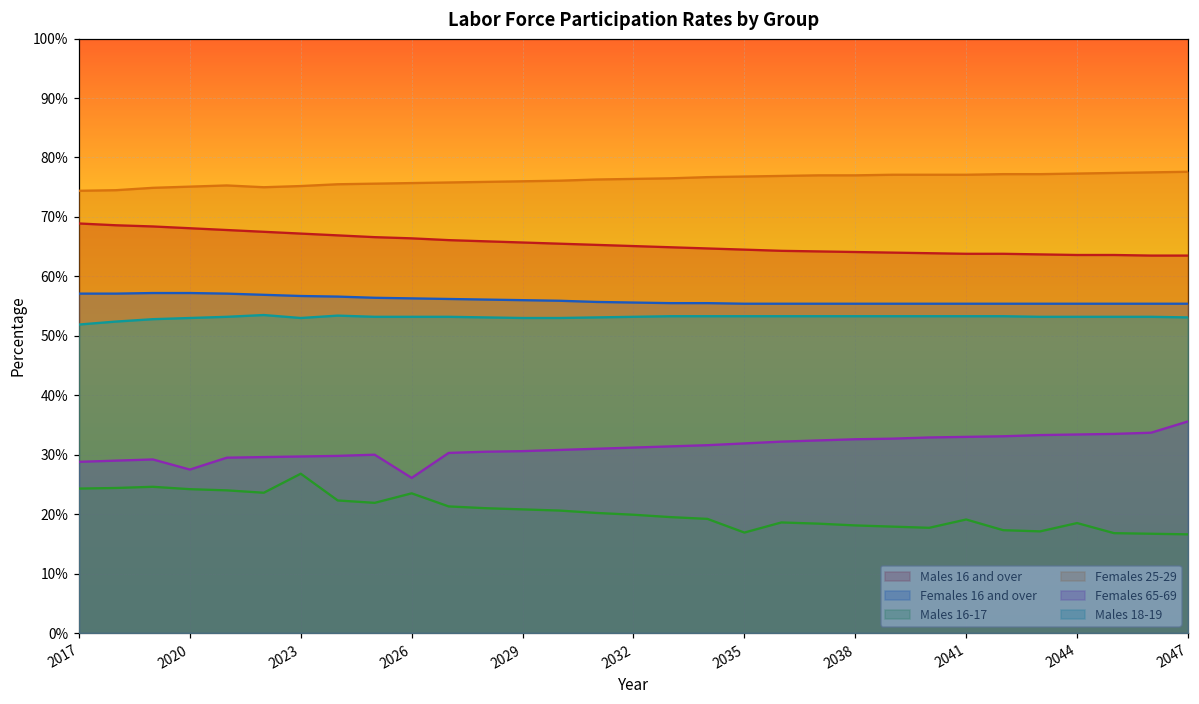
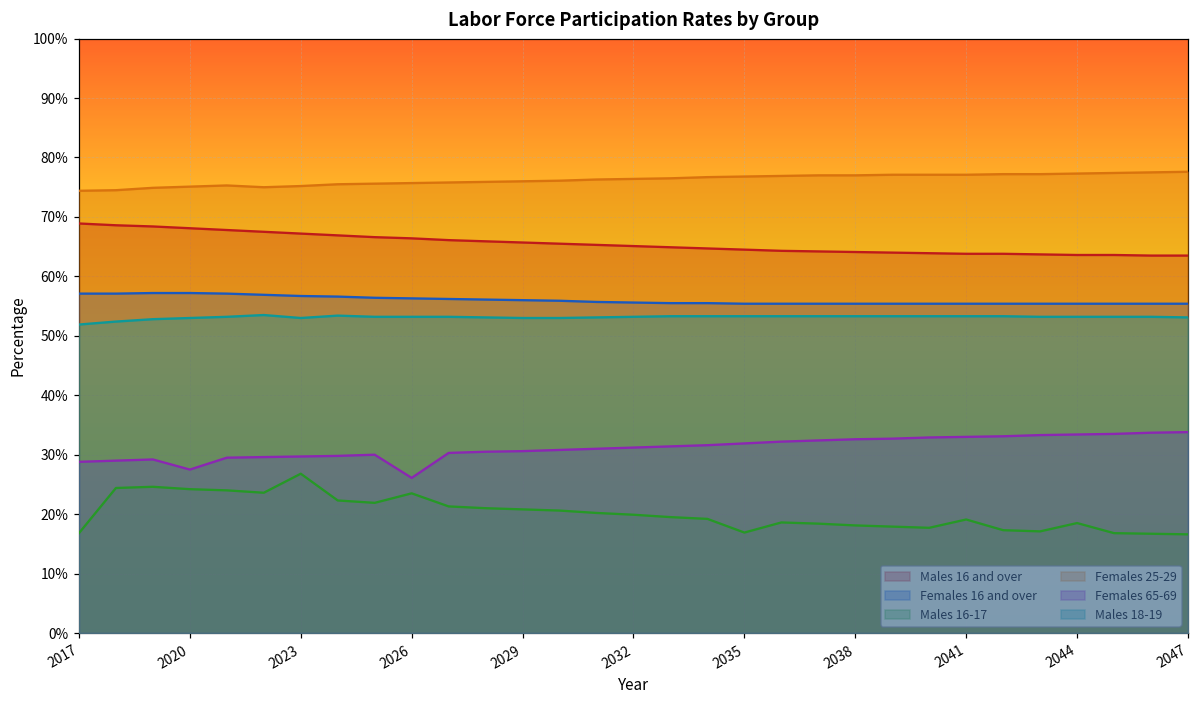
  {
    "Males 16-17": {
-     "2017": "24%",
+     "2017": "17%",
      "2020": "24%",
      "2023": "27%",
      "2026": "24%",
      "2029": "21%",
      "2032": "20%",
      "2035": "17%",
      "2038": "18%",
      "2041": "19%",
      "2044": "19%",
      "2047": "17%"
    },
    "Females 65-69": {
      "2017": "29%",
      "2020": "28%",
      "2023": "30%",
      "2026": "26%",
      "2029": "31%",
      "2032": "31%",
      "2035": "32%",
      "2038": "33%",
      "2041": "33%",
      "2044": "33%",
-     "2047": "36%"
+     "2047": "34%"
    }
  }
